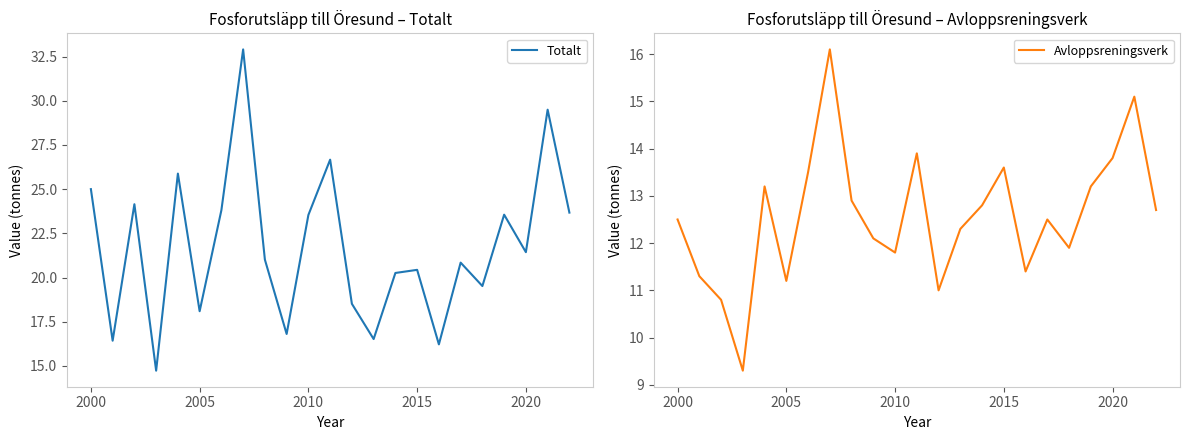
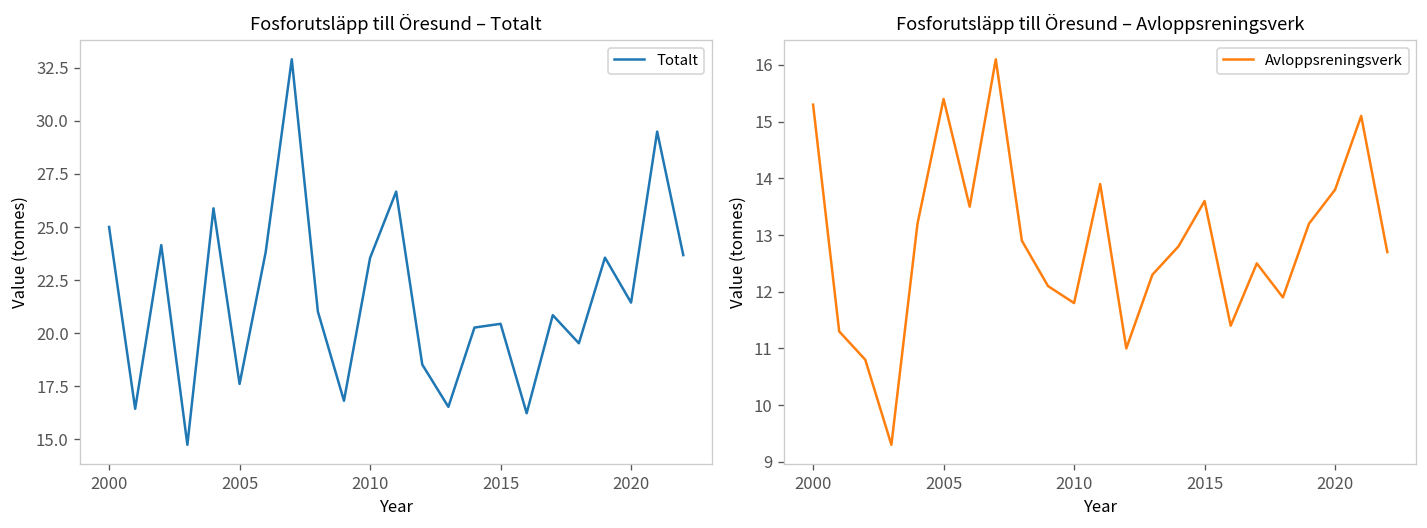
  {
    "Fosforutsläpp till Öresund – Totalt": {
      "2000": 25.0,
-     "2005": 18.1,
+     "2005": 17.6,
      "2010": 23.5,
      "2015": 20.4,
      "2020": 21.4
    },
    "Fosforutsläpp till Öresund – Avloppsreningsverk": {
-     "2000": 12.5,
-     "2005": 11.2,
+     "2000": 15.3,
+     "2005": 15.4,
      "2010": 11.8,
      "2015": 13.6,
      "2020": 13.8
    }
  }
